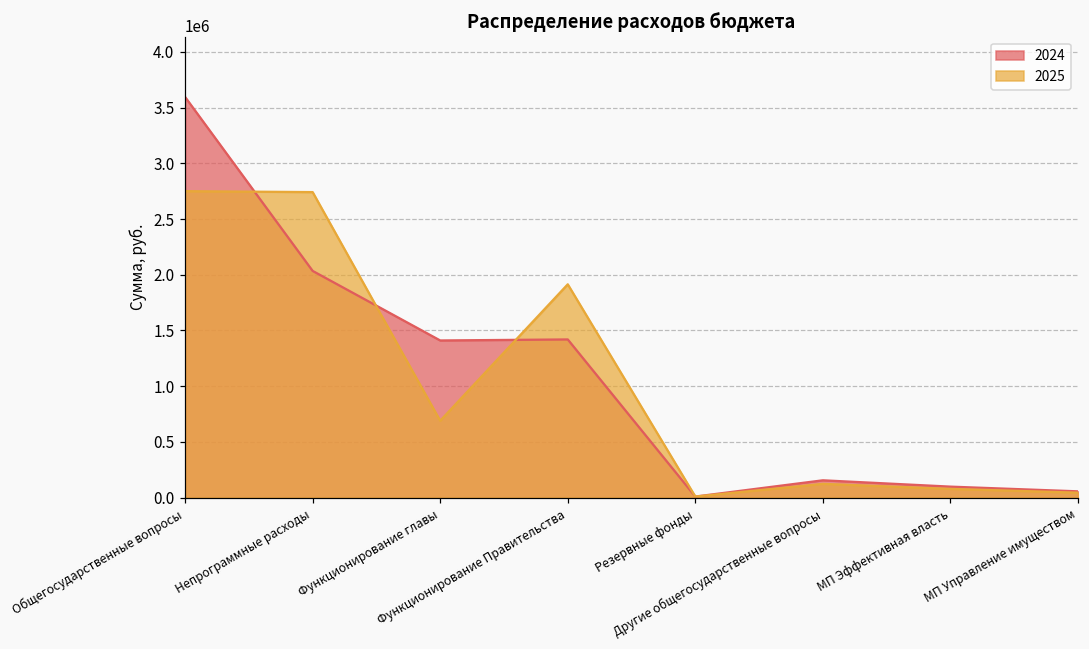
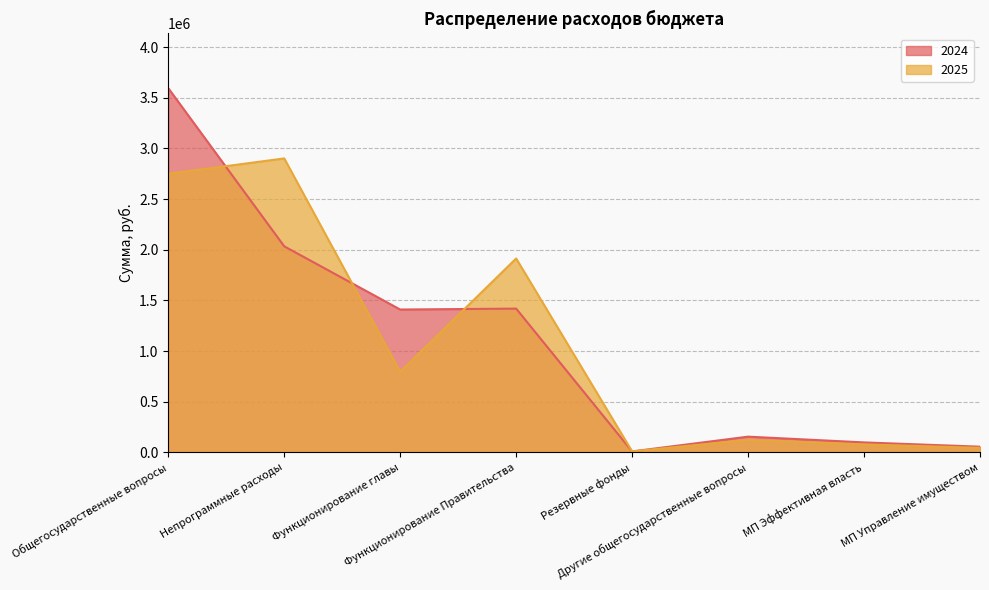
  {
    "2024": {
      "Общегосударственные вопросы": 3600000,
      "Непрограммные расходы": 2030000,
      "Функционирование главы": 1410000,
      "Функционирование Правительства": 1420000,
      "Другие общегосударственные вопросы": 160000
    },
    "2025": {
      "Общегосударственные вопросы": 2750000,
-     "Непрограммные расходы": 2740000,
-     "Функционирование главы": 690000,
+     "Непрограммные расходы": 2900000,
+     "Функционирование главы": 800000,
      "Функционирование Правительства": 1910000,
      "Другие общегосударственные вопросы": 120000
    }
  }
